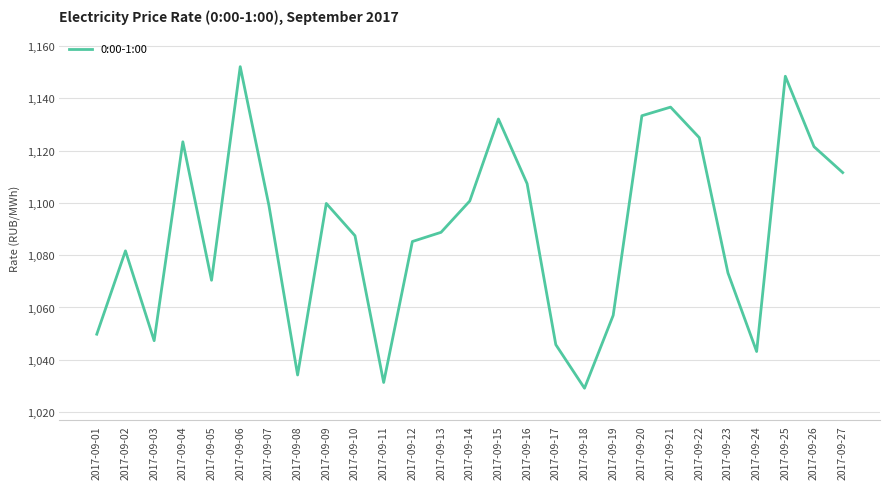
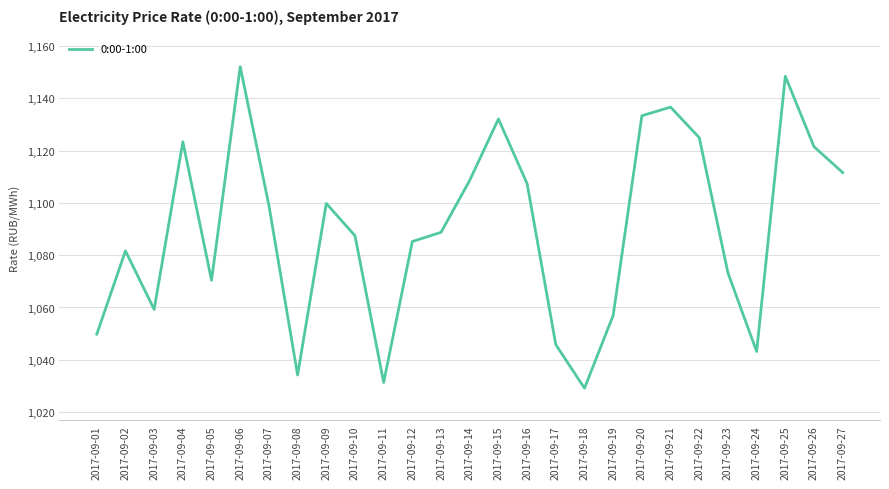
  {
    "2017-09-01": "1,050",
    "2017-09-02": "1,082",
-   "2017-09-03": "1,047",
+   "2017-09-03": "1,059",
    "2017-09-04": "1,123",
    "2017-09-05": "1,070",
    "2017-09-06": "1,152",
    "2017-09-07": "1,099",
    "2017-09-08": "1,034",
    "2017-09-09": "1,100",
    "2017-09-10": "1,087",
    "2017-09-11": "1,031",
    "2017-09-12": "1,085",
    "2017-09-13": "1,089",
-   "2017-09-14": "1,101",
+   "2017-09-14": "1,109",
    "2017-09-15": "1,132",
    "2017-09-16": "1,107",
    "2017-09-17": "1,046",
    "2017-09-18": "1,029",
    "2017-09-19": "1,057",
    "2017-09-20": "1,133",
    "2017-09-21": "1,137",
    "2017-09-22": "1,125",
    "2017-09-23": "1,073",
    "2017-09-24": "1,043",
    "2017-09-25": "1,148",
    "2017-09-26": "1,122",
    "2017-09-27": "1,112"
  }
